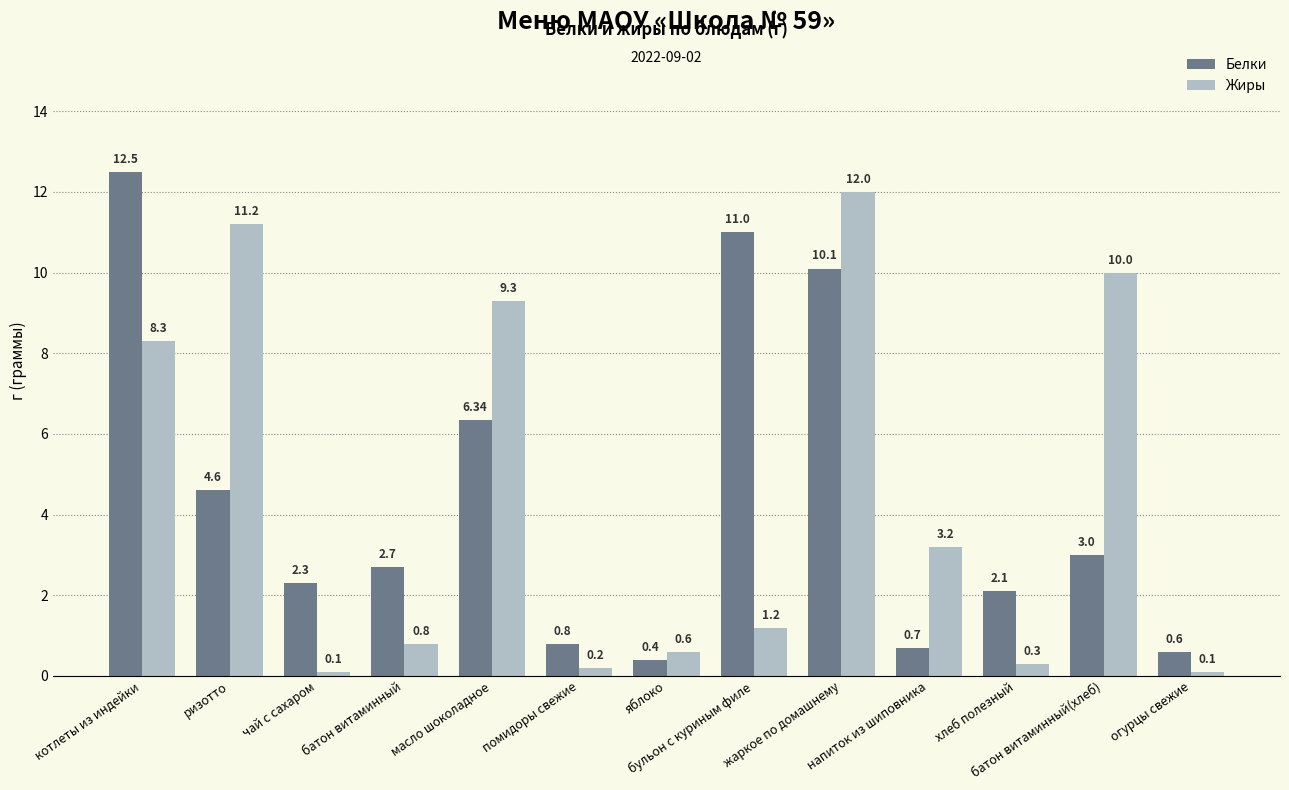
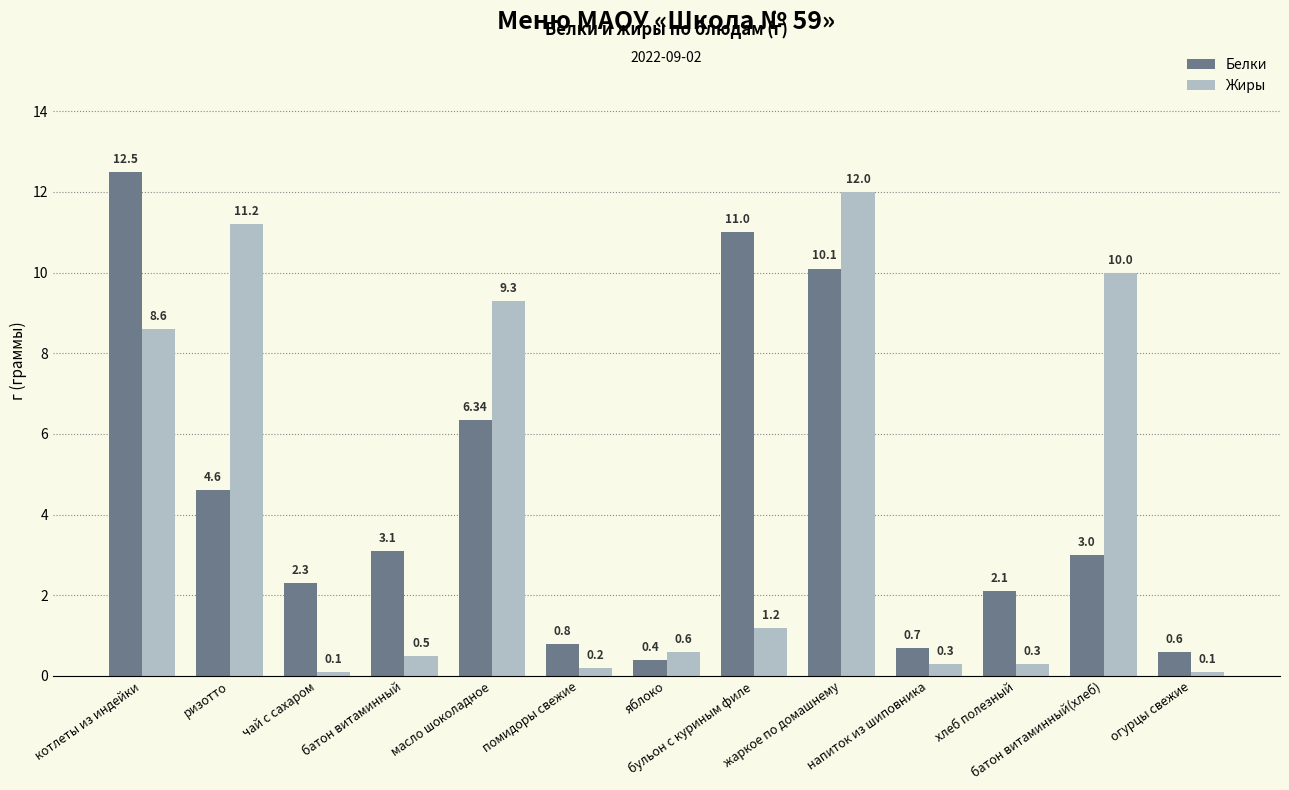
  {
    "Белки": {
      "котлеты из индейки": 12.5,
      "ризотто": 4.6,
      "чай с сахаром": 2.3,
-     "батон витаминный": 2.7,
+     "батон витаминный": 3.1,
      "масло шоколадное": 6.34,
      "помидоры свежие": 0.8,
      "яблоко": 0.4,
      "бульон с куриным филе": 11.0,
      "жаркое по домашнему": 10.1,
      "напиток из шиповника": 0.7,
      "хлеб полезный": 2.1,
      "батон витаминный(хлеб)": 3.0,
      "огурцы свежие": 0.6
    },
    "Жиры": {
-     "котлеты из индейки": 8.3,
+     "котлеты из индейки": 8.6,
      "ризотто": 11.2,
      "чай с сахаром": 0.1,
-     "батон витаминный": 0.8,
+     "батон витаминный": 0.5,
      "масло шоколадное": 9.3,
      "помидоры свежие": 0.2,
      "яблоко": 0.6,
      "бульон с куриным филе": 1.2,
      "жаркое по домашнему": 12.0,
-     "напиток из шиповника": 3.2,
+     "напиток из шиповника": 0.3,
      "хлеб полезный": 0.3,
      "батон витаминный(хлеб)": 10.0,
      "огурцы свежие": 0.1
    }
  }
